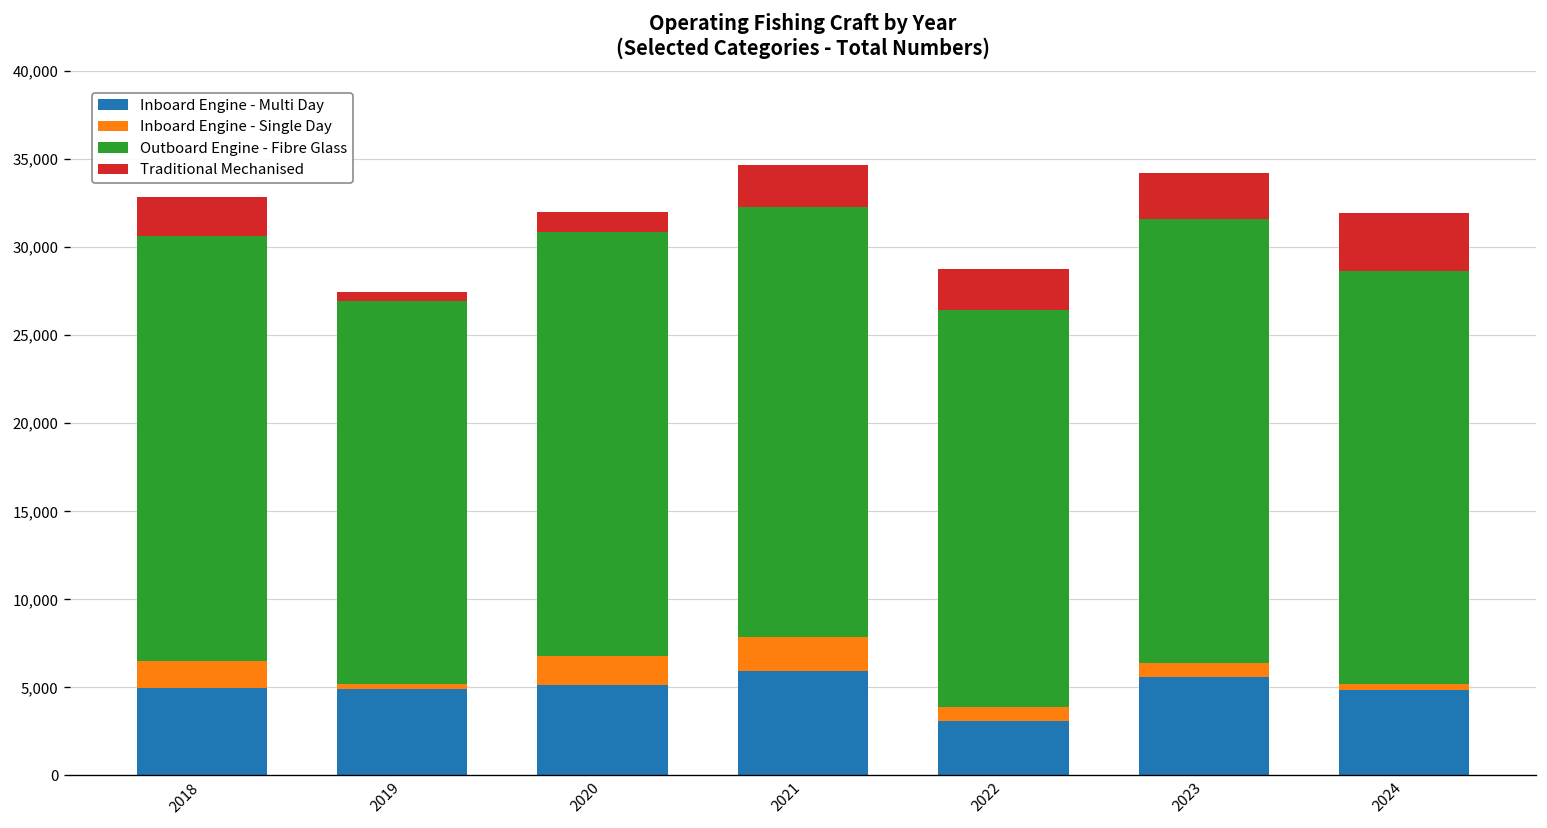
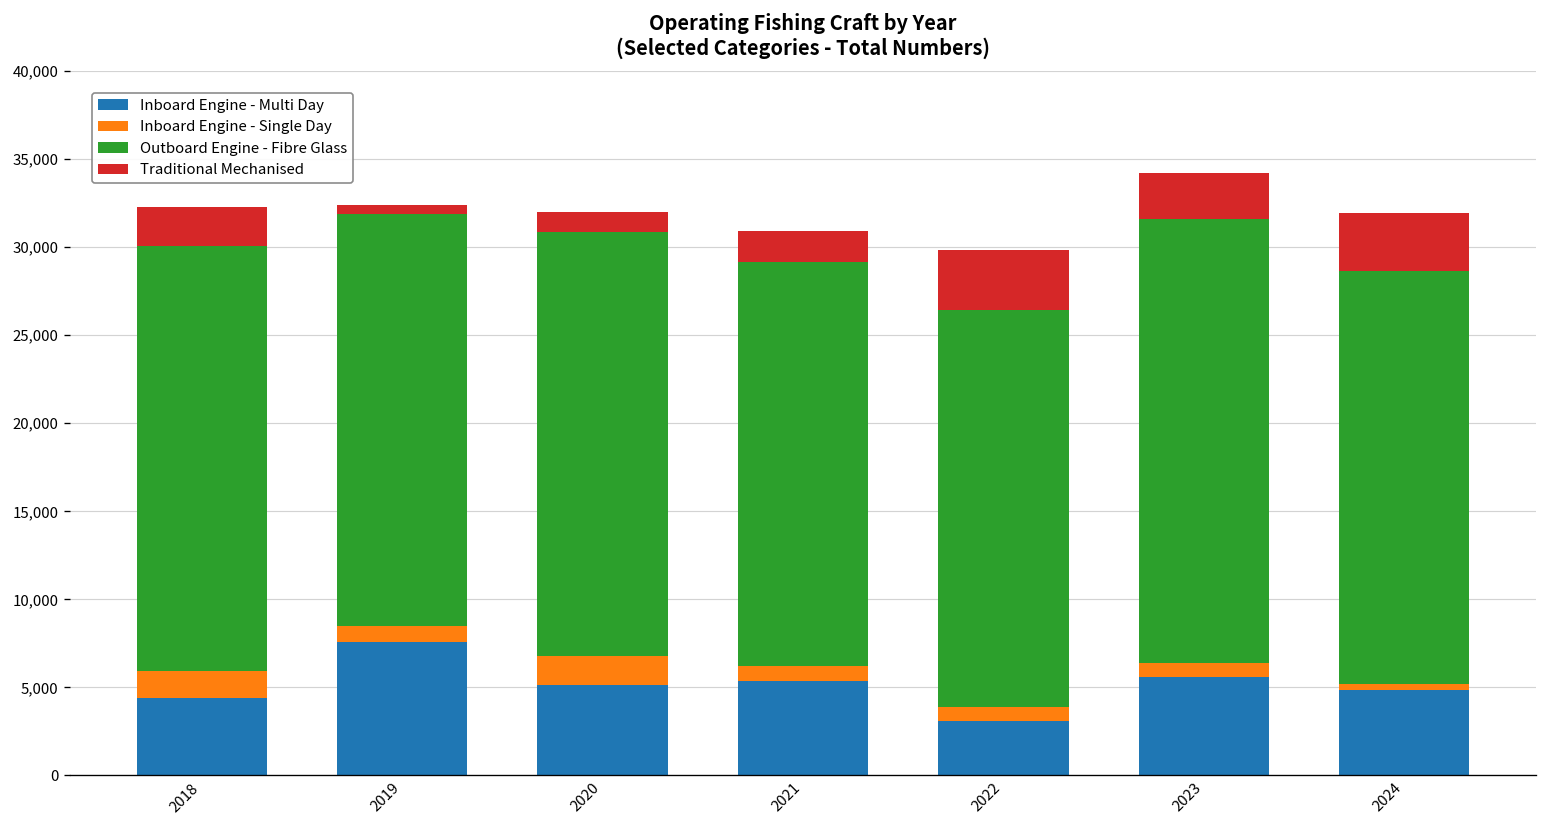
  {
    "Inboard Engine - Multi Day": {
-     "2018": "5,000",
-     "2019": "4,900",
+     "2018": "4,400",
+     "2019": "7,600",
      "2020": "5,200",
-     "2021": "5,900",
+     "2021": "5,400",
      "2022": "3,100",
      "2023": "5,600",
      "2024": "4,900"
    },
    "Inboard Engine - Single Day": {
      "2018": "1,500",
-     "2019": "300",
+     "2019": "900",
      "2020": "1,600",
-     "2021": "2,000",
+     "2021": "900",
      "2022": "800",
      "2023": "800",
      "2024": "300"
    },
    "Outboard Engine - Fibre Glass": {
      "2018": "24,100",
-     "2019": "21,800",
+     "2019": "23,400",
      "2020": "24,100",
-     "2021": "24,400",
+     "2021": "22,900",
      "2022": "22,500",
      "2023": "25,200",
      "2024": "23,500"
    },
    "Traditional Mechanised": {
      "2018": "2,200",
      "2019": "500",
      "2020": "1,200",
-     "2021": "2,400",
-     "2022": "2,400",
+     "2021": "1,700",
+     "2022": "3,400",
      "2023": "2,600",
      "2024": "3,300"
    }
  }
